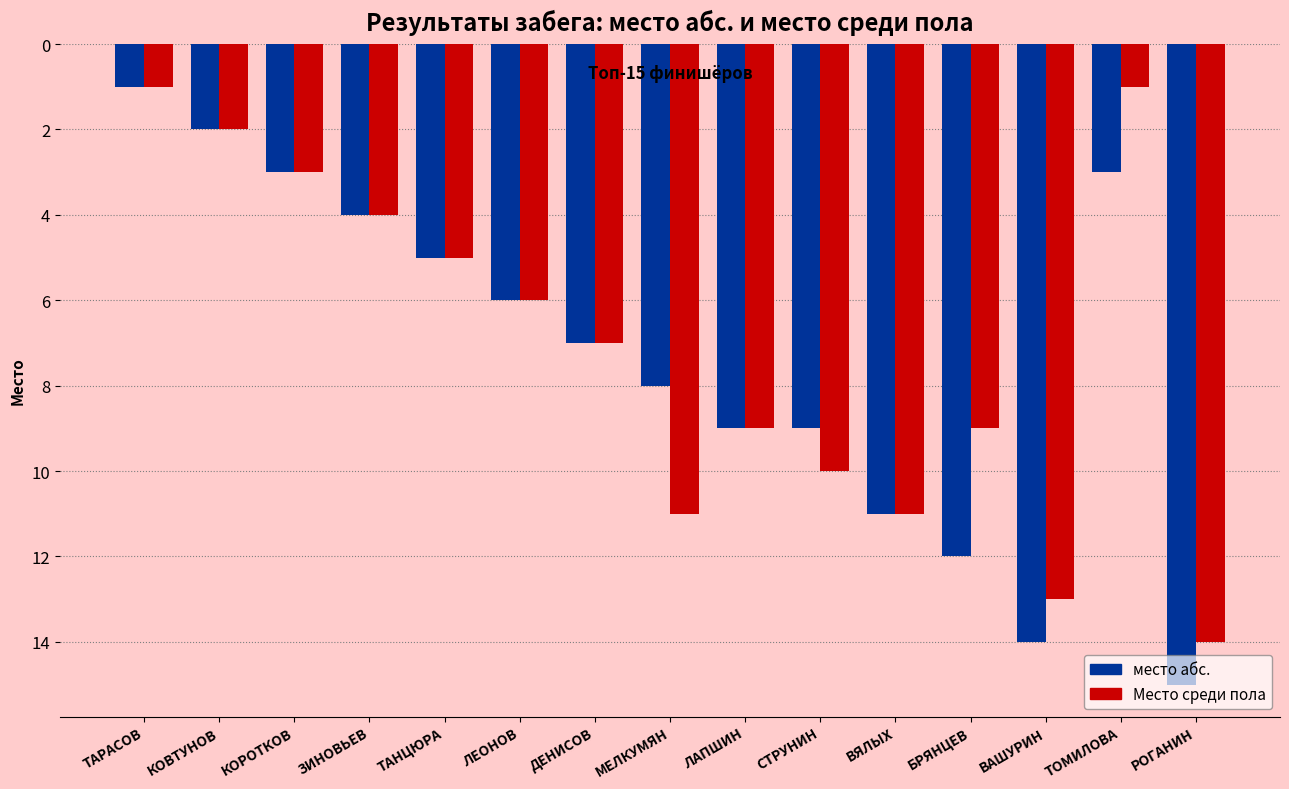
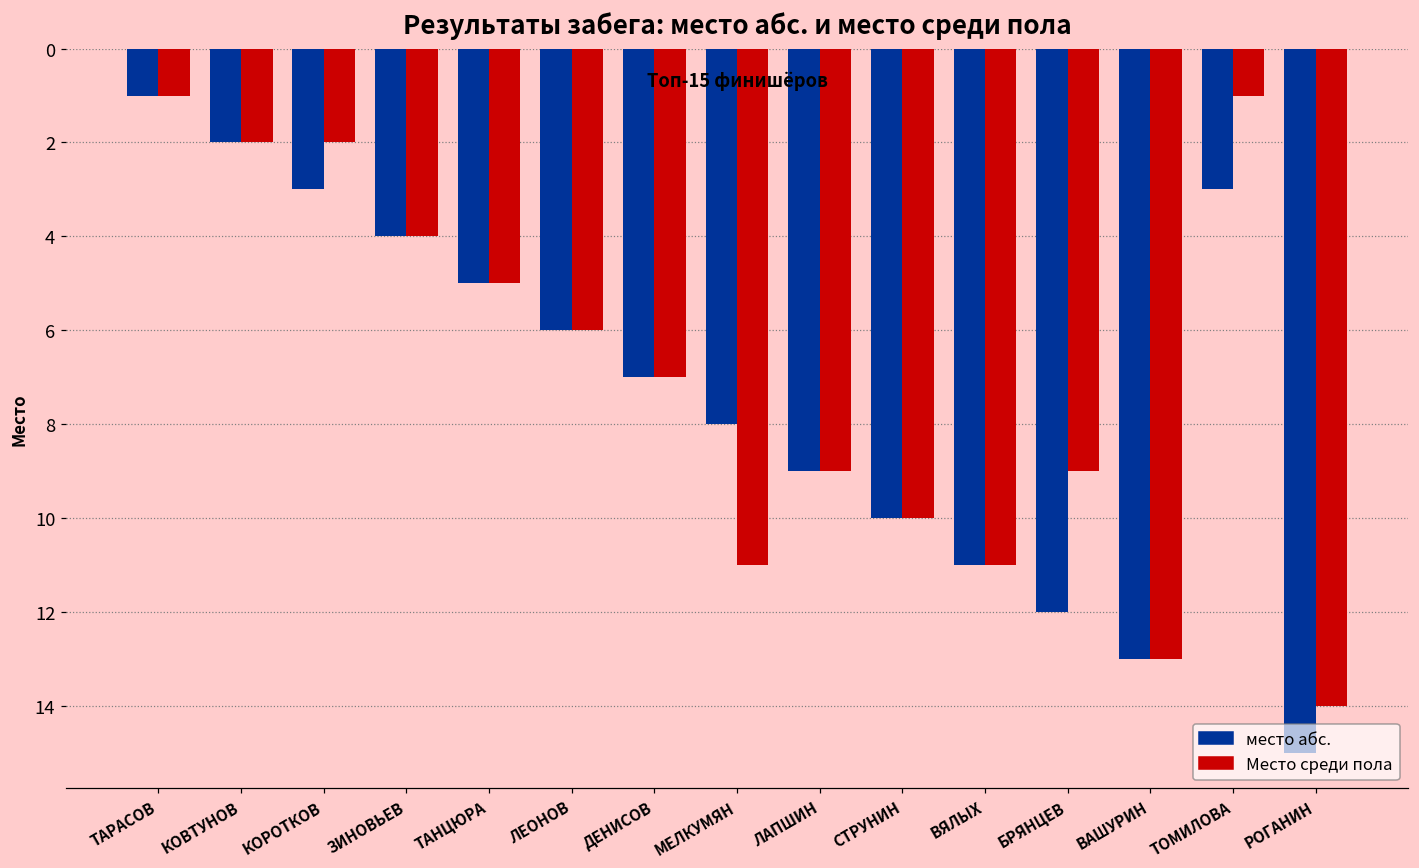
  {
    "место абс.": {
      "ТАРАСОВ": 1,
      "КОВТУНОВ": 2,
      "КОРОТКОВ": 3,
      "ЗИНОВЬЕВ": 4,
      "ТАНЦЮРА": 5,
      "ЛЕОНОВ": 6,
      "ДЕНИСОВ": 7,
      "МЕЛКУМЯН": 8,
      "ЛАПШИН": 9,
-     "СТРУНИН": 9,
+     "СТРУНИН": 10,
      "ВЯЛЫХ": 11,
      "БРЯНЦЕВ": 12,
-     "ВАШУРИН": 14,
+     "ВАШУРИН": 13,
      "ТОМИЛОВА": 3
    },
    "Место среди пола": {
      "ТАРАСОВ": 1,
      "КОВТУНОВ": 2,
-     "КОРОТКОВ": 3,
+     "КОРОТКОВ": 2,
      "ЗИНОВЬЕВ": 4,
      "ТАНЦЮРА": 5,
      "ЛЕОНОВ": 6,
      "ДЕНИСОВ": 7,
      "МЕЛКУМЯН": 11,
      "ЛАПШИН": 9,
      "СТРУНИН": 10,
      "ВЯЛЫХ": 11,
      "БРЯНЦЕВ": 9,
      "ВАШУРИН": 13,
      "ТОМИЛОВА": 1,
      "РОГАНИН": 14
    }
  }
